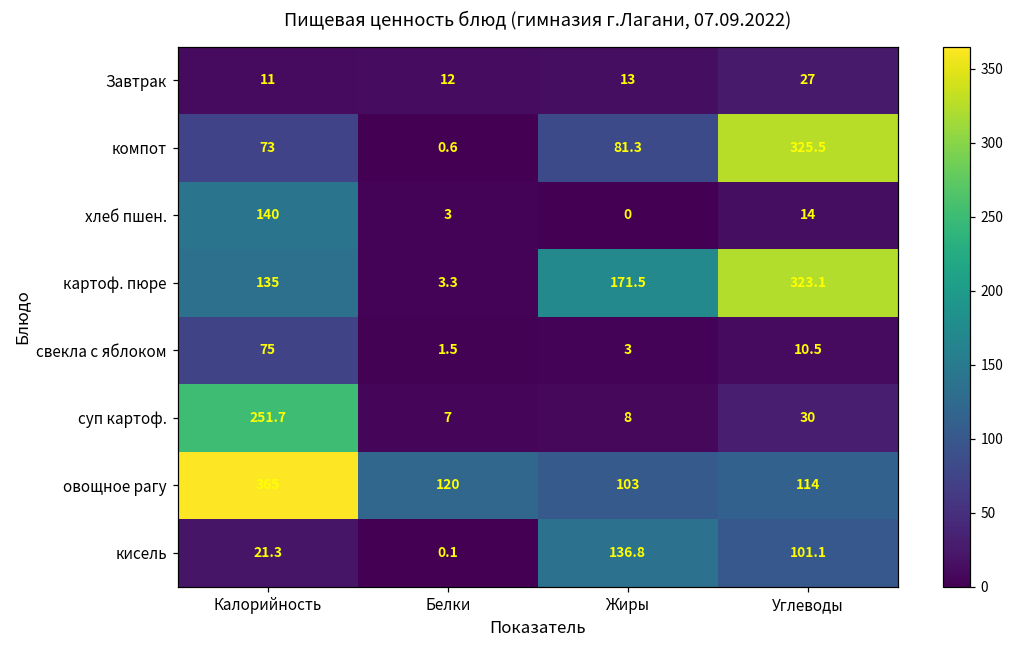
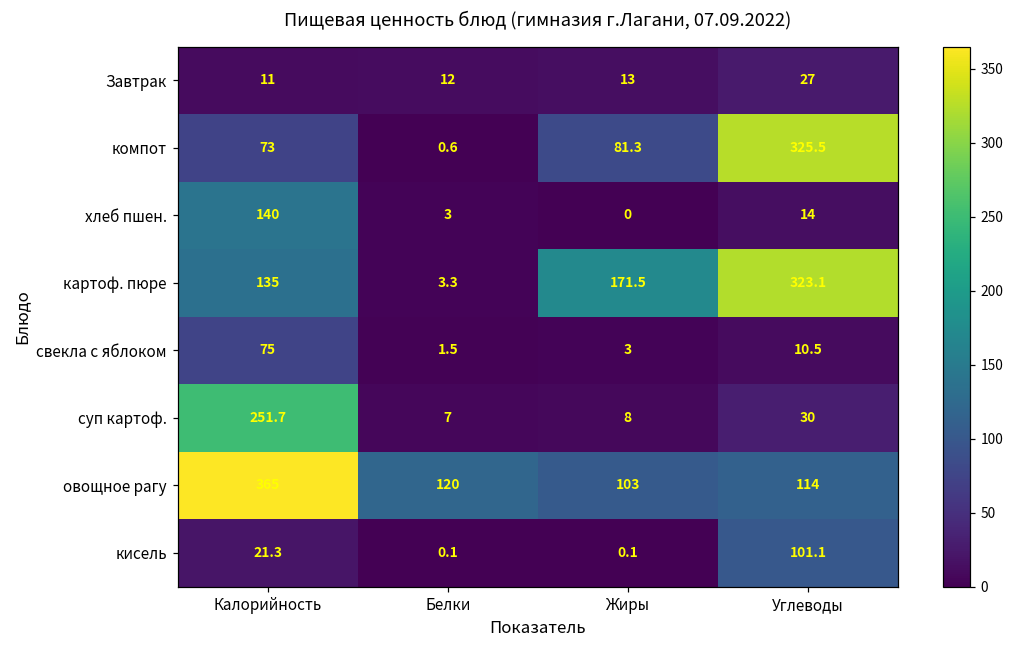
  {
    "Завтрак": {
      "Калорийность": 11,
      "Белки": 12,
      "Жиры": 13,
      "Углеводы": 27
    },
    "компот": {
      "Калорийность": 73,
      "Белки": 0.6,
      "Жиры": 81.3,
      "Углеводы": 325.5
    },
    "хлеб пшен.": {
      "Калорийность": 140,
      "Белки": 3,
      "Жиры": 0,
      "Углеводы": 14
    },
    "картоф. пюре": {
      "Калорийность": 135,
      "Белки": 3.3,
      "Жиры": 171.5,
      "Углеводы": 323.1
    },
    "свекла с яблоком": {
      "Калорийность": 75,
      "Белки": 1.5,
      "Жиры": 3,
      "Углеводы": 10.5
    },
    "суп картоф.": {
      "Калорийность": 251.7,
      "Белки": 7,
      "Жиры": 8,
      "Углеводы": 30
    },
    "овощное рагу": {
      "Белки": 120,
      "Жиры": 103,
      "Углеводы": 114
    },
    "кисель": {
      "Калорийность": 21.3,
      "Белки": 0.1,
-     "Жиры": 136.8,
+     "Жиры": 0.1,
      "Углеводы": 101.1
    }
  }
